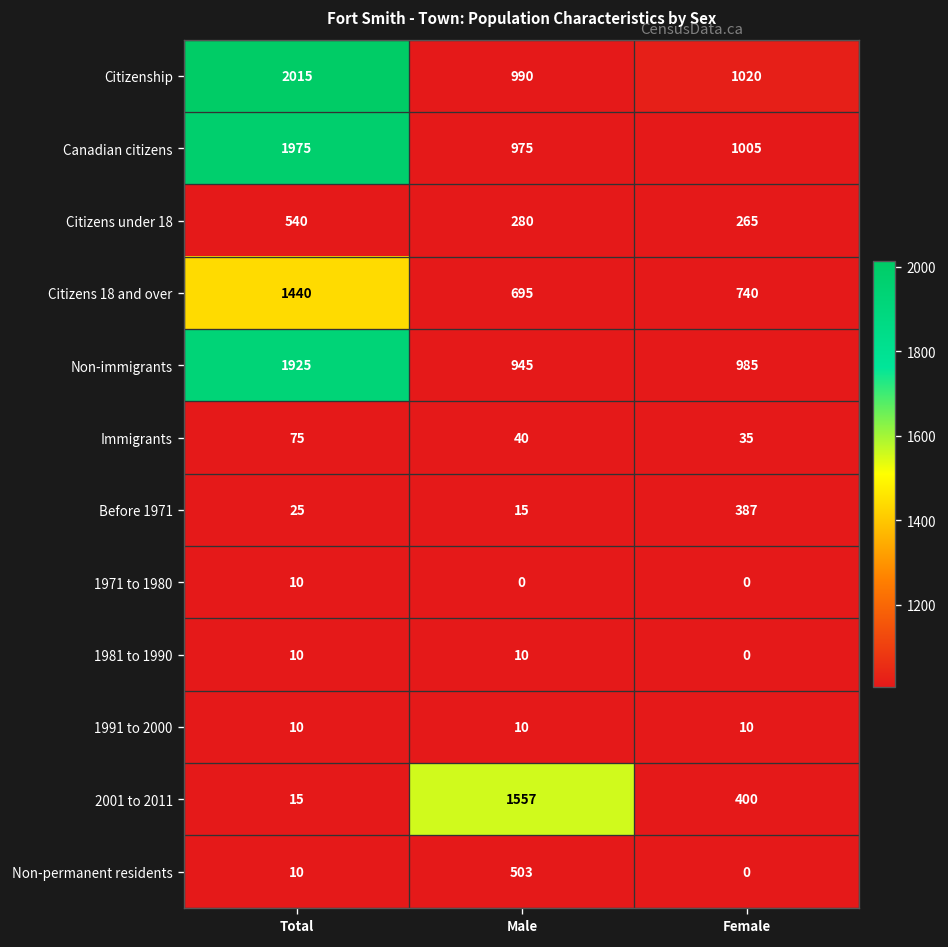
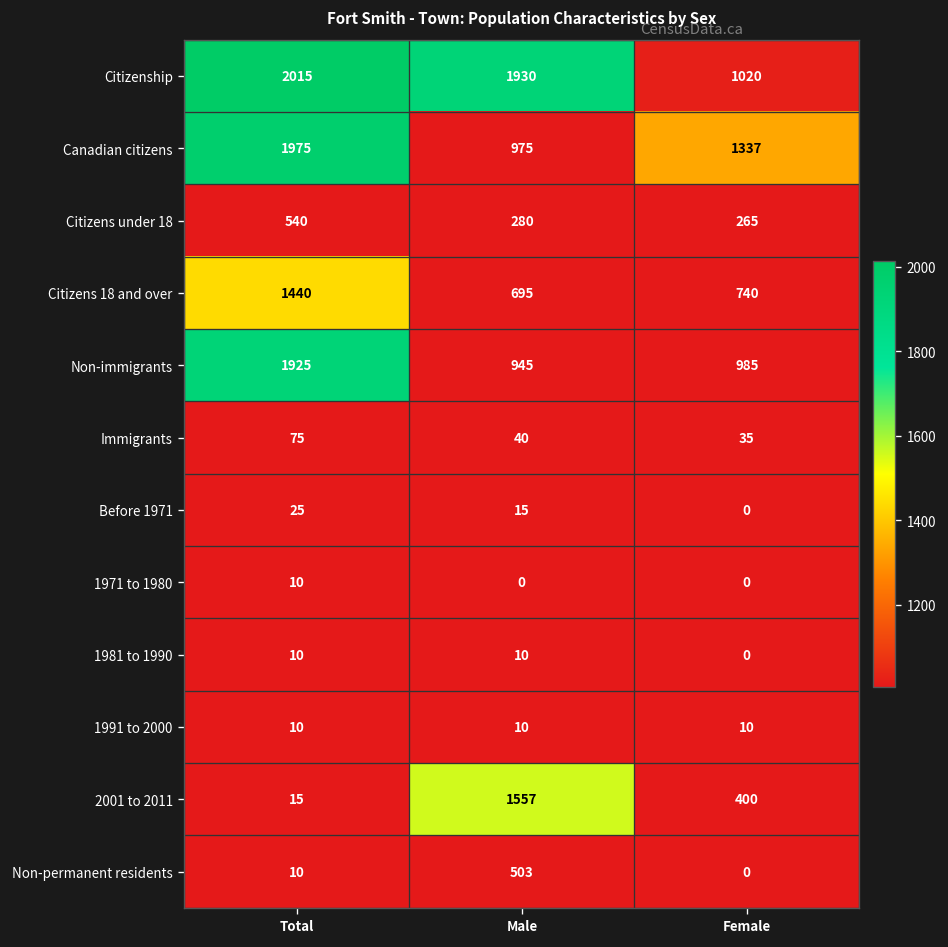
  {
    "Citizenship": {
      "Total": 2015,
-     "Male": 990,
+     "Male": 1930,
      "Female": 1020
    },
    "Canadian citizens": {
      "Total": 1975,
      "Male": 975,
-     "Female": 1005
+     "Female": 1337
    },
    "Citizens under 18": {
      "Total": 540,
      "Male": 280,
      "Female": 265
    },
    "Citizens 18 and over": {
      "Total": 1440,
      "Male": 695,
      "Female": 740
    },
    "Non-immigrants": {
      "Total": 1925,
      "Male": 945,
      "Female": 985
    },
    "Immigrants": {
      "Total": 75,
      "Male": 40,
      "Female": 35
    },
    "Before 1971": {
      "Total": 25,
      "Male": 15,
-     "Female": 387
+     "Female": 0
    },
    "1971 to 1980": {
      "Total": 10,
      "Male": 0,
      "Female": 0
    },
    "1981 to 1990": {
      "Total": 10,
      "Male": 10,
      "Female": 0
    },
    "1991 to 2000": {
      "Total": 10,
      "Male": 10,
      "Female": 10
    },
    "2001 to 2011": {
      "Total": 15,
      "Male": 1557,
      "Female": 400
    },
    "Non-permanent residents": {
      "Total": 10,
      "Male": 503,
      "Female": 0
    }
  }
